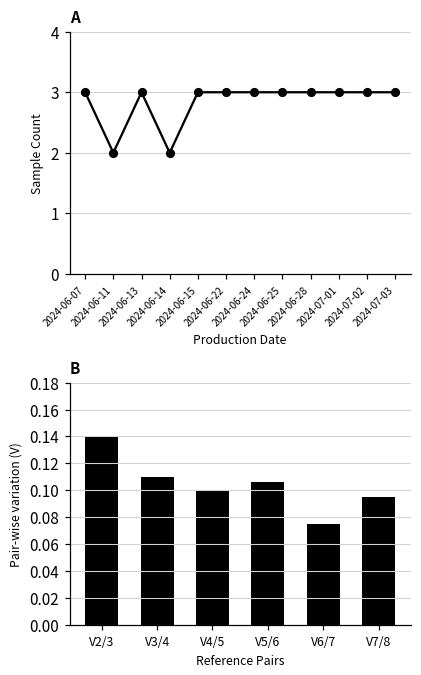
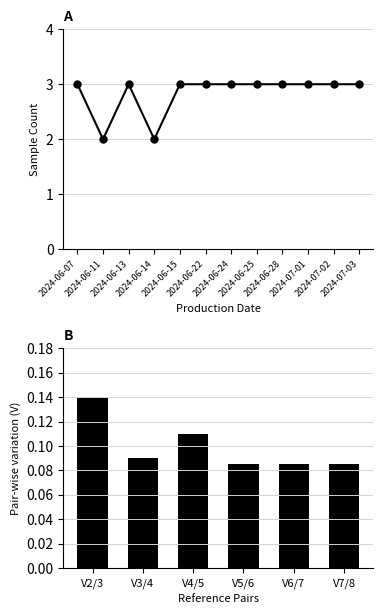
  {
    "A": {
      "2024-06-07": 3.0,
      "2024-06-11": 2.0,
      "2024-06-13": 3.0,
      "2024-06-14": 2.0,
      "2024-06-15": 3.0,
      "2024-06-22": 3.0,
      "2024-06-24": 3.0,
      "2024-06-25": 3.0,
      "2024-06-28": 3.0,
      "2024-07-01": 3.0,
      "2024-07-02": 3.0,
      "2024-07-03": 3.0
    },
    "B": {
      "V2/3": 0.140,
-     "V3/4": 0.11,
-     "V4/5": 0.10,
-     "V5/6": 0.106,
-     "V6/7": 0.075,
-     "V7/8": 0.095
+     "V3/4": 0.09,
+     "V4/5": 0.11,
+     "V5/6": 0.085,
+     "V6/7": 0.085,
+     "V7/8": 0.085
    }
  }
